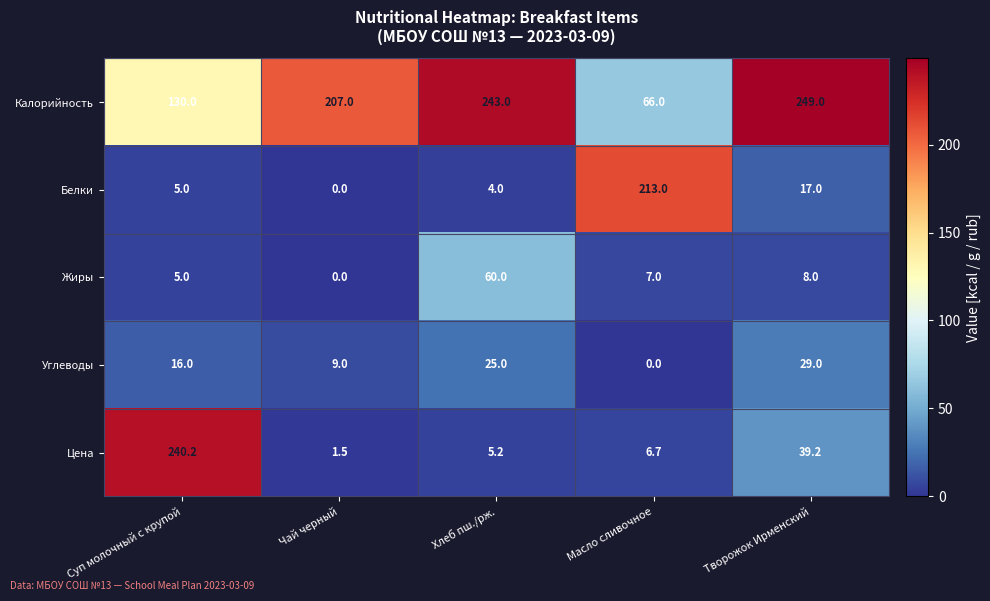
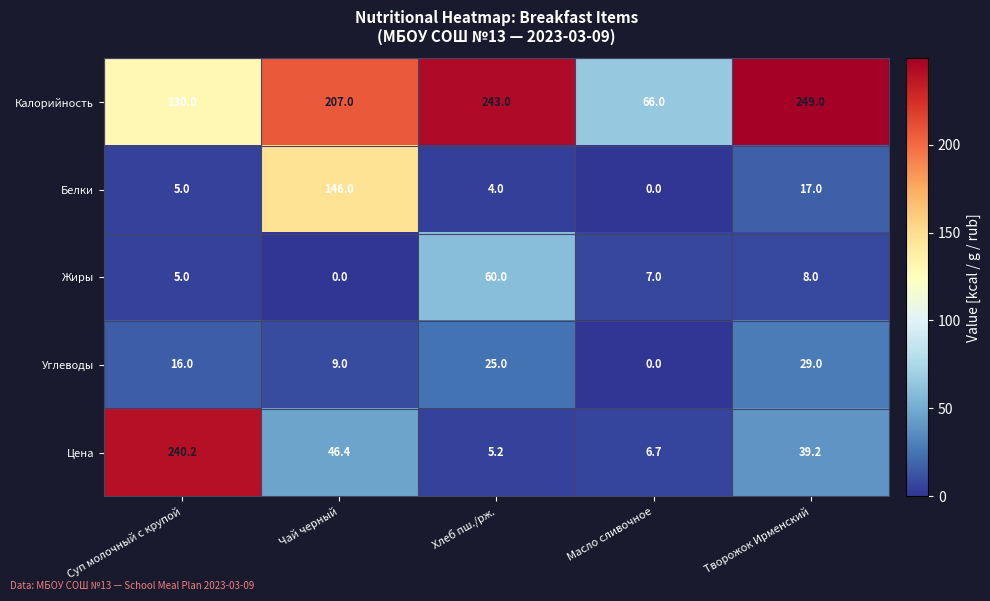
  {
    "Калорийность": {
      "Суп молочный с крупой": 130.0,
      "Чай черный": 207.0,
      "Хлеб пш./рж.": 243.0,
      "Масло сливочное": 66.0,
      "Творожок Ирменский": 249.0
    },
    "Белки": {
      "Суп молочный с крупой": 5.0,
-     "Чай черный": 0.0,
+     "Чай черный": 146.0,
      "Хлеб пш./рж.": 4.0,
-     "Масло сливочное": 213.0,
+     "Масло сливочное": 0.0,
      "Творожок Ирменский": 17.0
    },
    "Жиры": {
      "Суп молочный с крупой": 5.0,
      "Чай черный": 0.0,
      "Хлеб пш./рж.": 60.0,
      "Масло сливочное": 7.0,
      "Творожок Ирменский": 8.0
    },
    "Углеводы": {
      "Суп молочный с крупой": 16.0,
      "Чай черный": 9.0,
      "Хлеб пш./рж.": 25.0,
      "Масло сливочное": 0.0,
      "Творожок Ирменский": 29.0
    },
    "Цена": {
      "Суп молочный с крупой": 240.2,
-     "Чай черный": 1.5,
+     "Чай черный": 46.4,
      "Хлеб пш./рж.": 5.2,
      "Масло сливочное": 6.7,
      "Творожок Ирменский": 39.2
    }
  }
